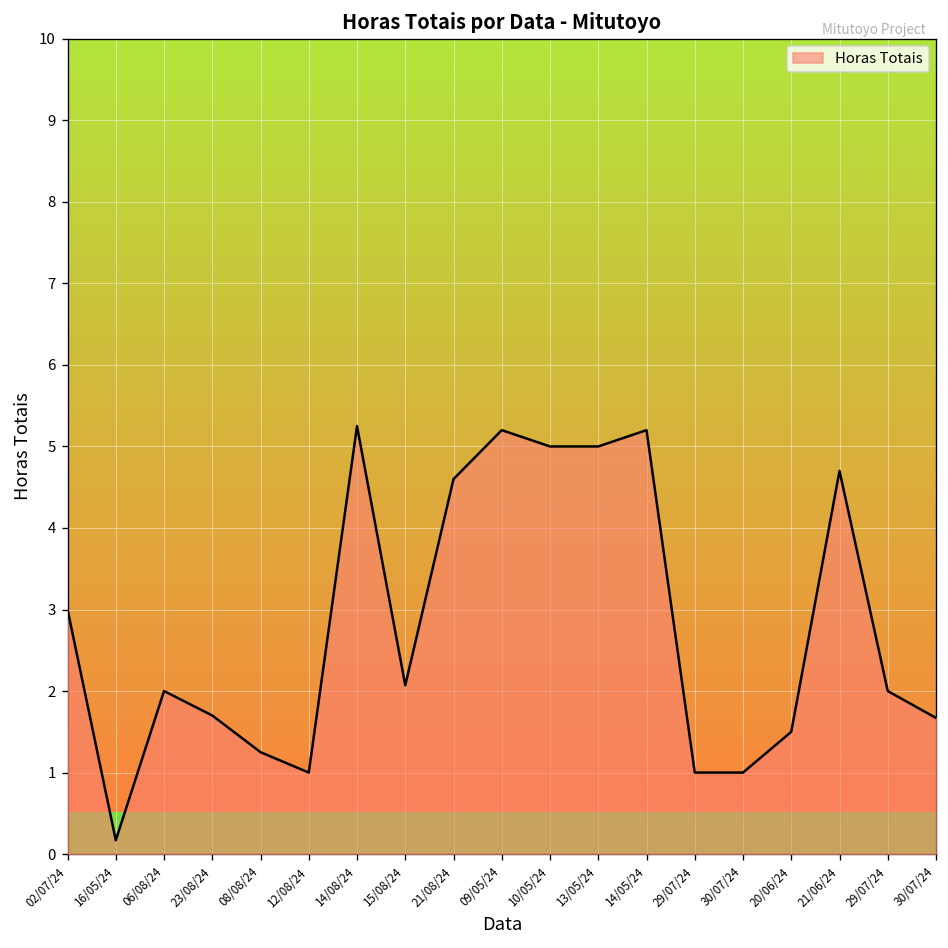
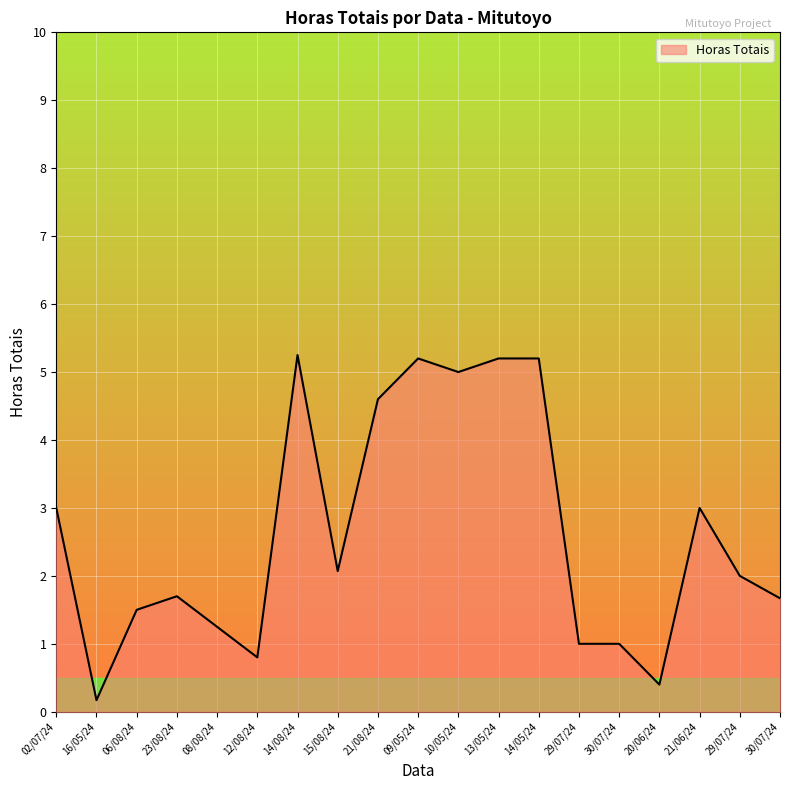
  {
    "02/07/24": 3.0,
    "16/05/24": 0.2,
-   "06/08/24": 2.0,
+   "06/08/24": 1.5,
    "23/08/24": 1.7,
    "08/08/24": 1.3,
-   "12/08/24": 1.0,
+   "12/08/24": 0.8,
    "14/08/24": 5.3,
    "15/08/24": 2.1,
    "21/08/24": 4.6,
    "09/05/24": 5.2,
    "10/05/24": 5.0,
-   "13/05/24": 5.0,
+   "13/05/24": 5.2,
    "14/05/24": 5.2,
-   "20/06/24": 1.5,
-   "21/06/24": 4.7
+   "20/06/24": 0.4,
+   "21/06/24": 3.0
  }
